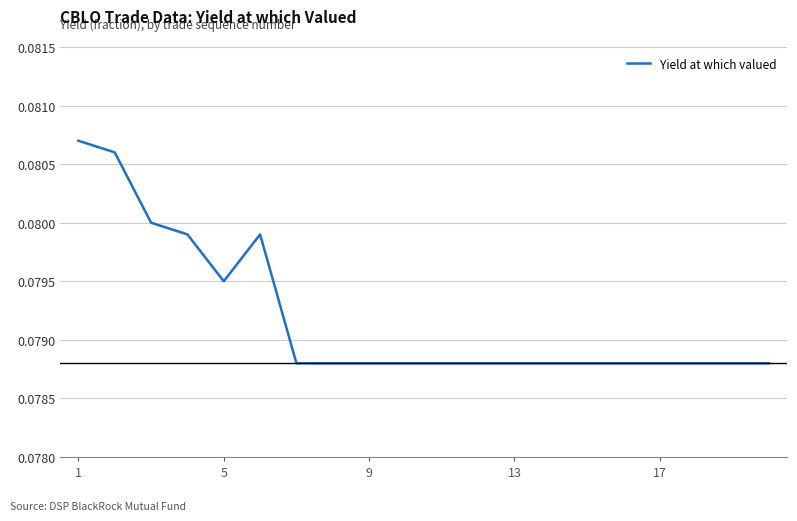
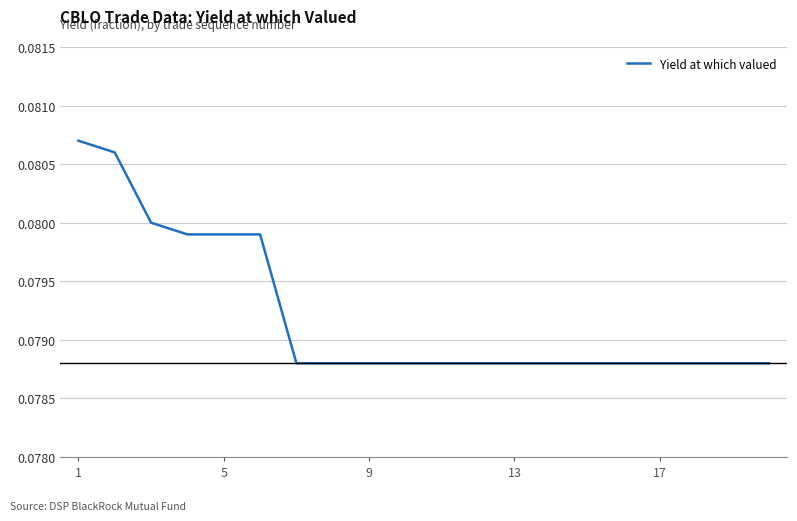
  {
    "1": 0.0807,
-   "5": 0.0795,
+   "5": 0.0799,
    "9": 0.0788,
    "13": 0.0788,
    "17": 0.0788
  }
